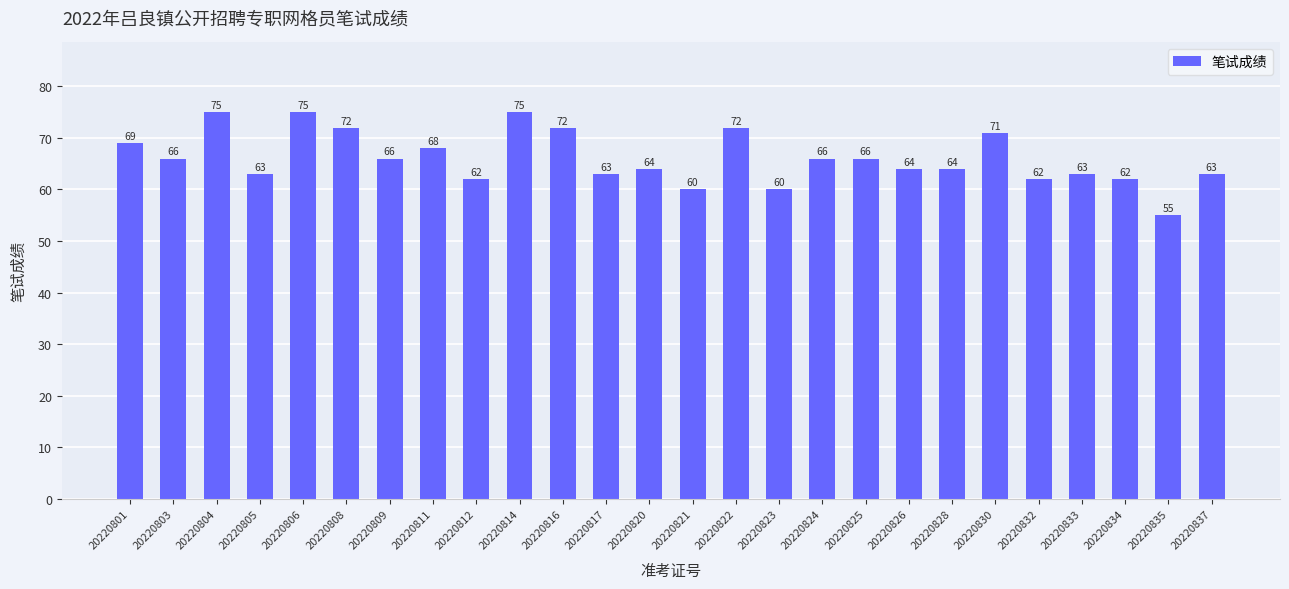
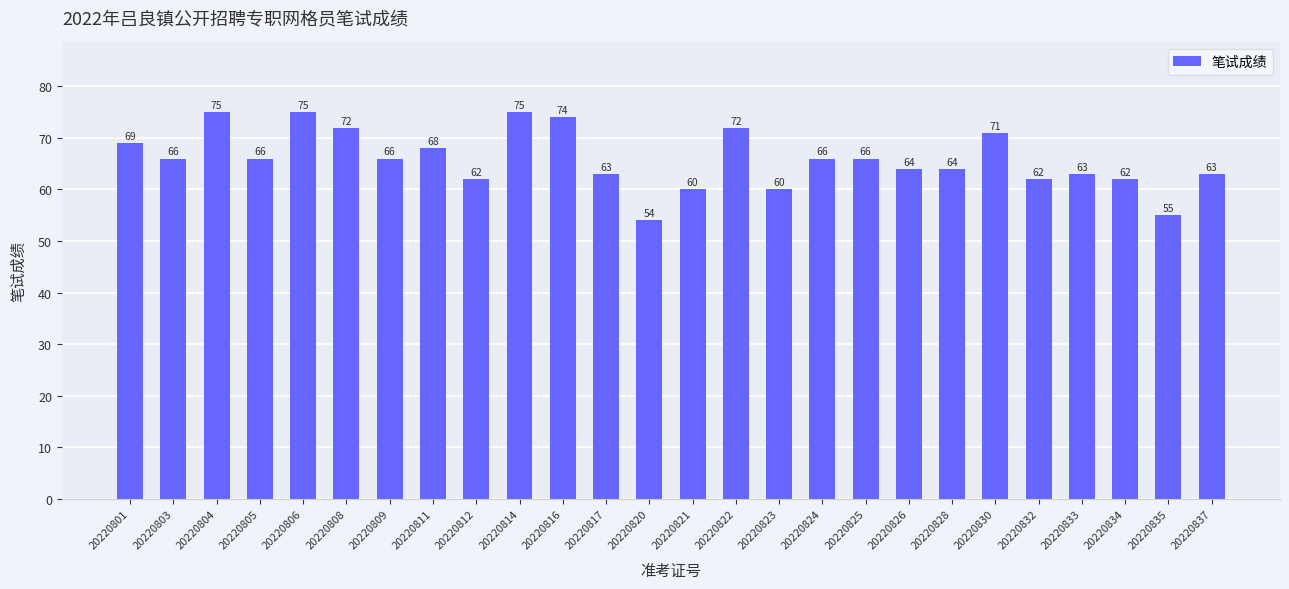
  {
    "20220801": 69,
    "20220803": 66,
    "20220804": 75,
-   "20220805": 63,
+   "20220805": 66,
    "20220806": 75,
    "20220808": 72,
    "20220809": 66,
    "20220811": 68,
    "20220812": 62,
    "20220814": 75,
-   "20220816": 72,
+   "20220816": 74,
    "20220817": 63,
-   "20220820": 64,
+   "20220820": 54,
    "20220821": 60,
    "20220822": 72,
    "20220823": 60,
    "20220824": 66,
    "20220825": 66,
    "20220826": 64,
    "20220828": 64,
    "20220830": 71,
    "20220832": 62,
    "20220833": 63,
    "20220834": 62,
    "20220835": 55,
    "20220837": 63
  }
